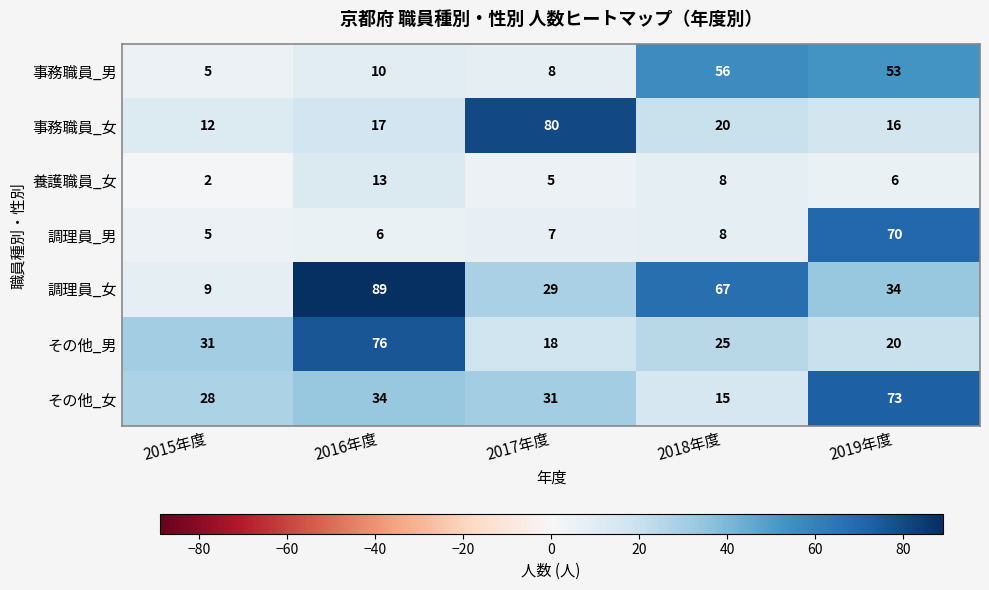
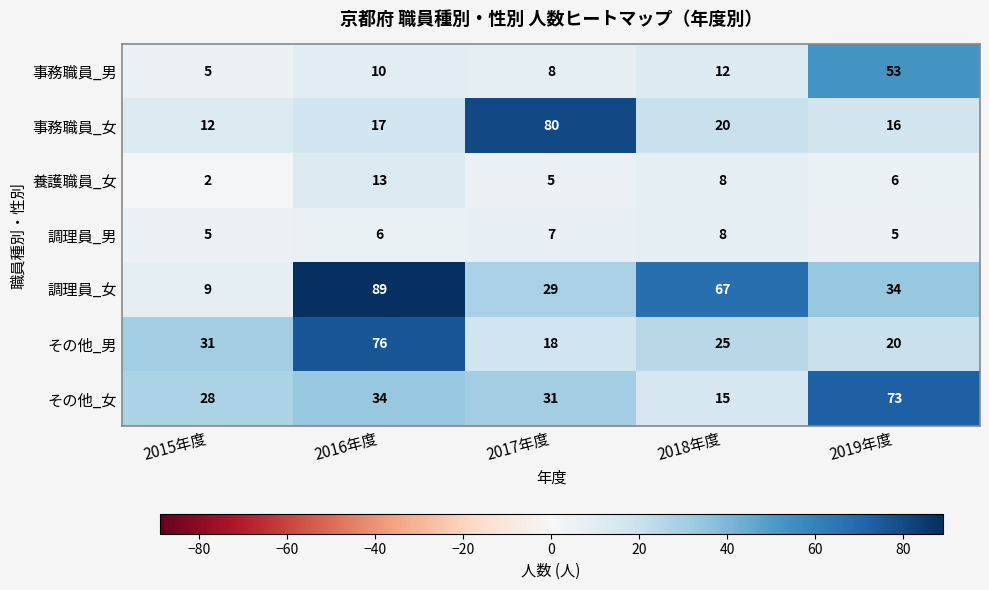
  {
    "事務職員_男": {
      "2015年度": 5,
      "2016年度": 10,
      "2017年度": 8,
-     "2018年度": 56,
+     "2018年度": 12,
      "2019年度": 53
    },
    "事務職員_女": {
      "2015年度": 12,
      "2016年度": 17,
      "2017年度": 80,
      "2018年度": 20,
      "2019年度": 16
    },
    "養護職員_女": {
      "2015年度": 2,
      "2016年度": 13,
      "2017年度": 5,
      "2018年度": 8,
      "2019年度": 6
    },
    "調理員_男": {
      "2015年度": 5,
      "2016年度": 6,
      "2017年度": 7,
      "2018年度": 8,
-     "2019年度": 70
+     "2019年度": 5
    },
    "調理員_女": {
      "2015年度": 9,
      "2016年度": 89,
      "2017年度": 29,
      "2018年度": 67,
      "2019年度": 34
    },
    "その他_男": {
      "2015年度": 31,
      "2016年度": 76,
      "2017年度": 18,
      "2018年度": 25,
      "2019年度": 20
    },
    "その他_女": {
      "2015年度": 28,
      "2016年度": 34,
      "2017年度": 31,
      "2018年度": 15,
      "2019年度": 73
    }
  }
